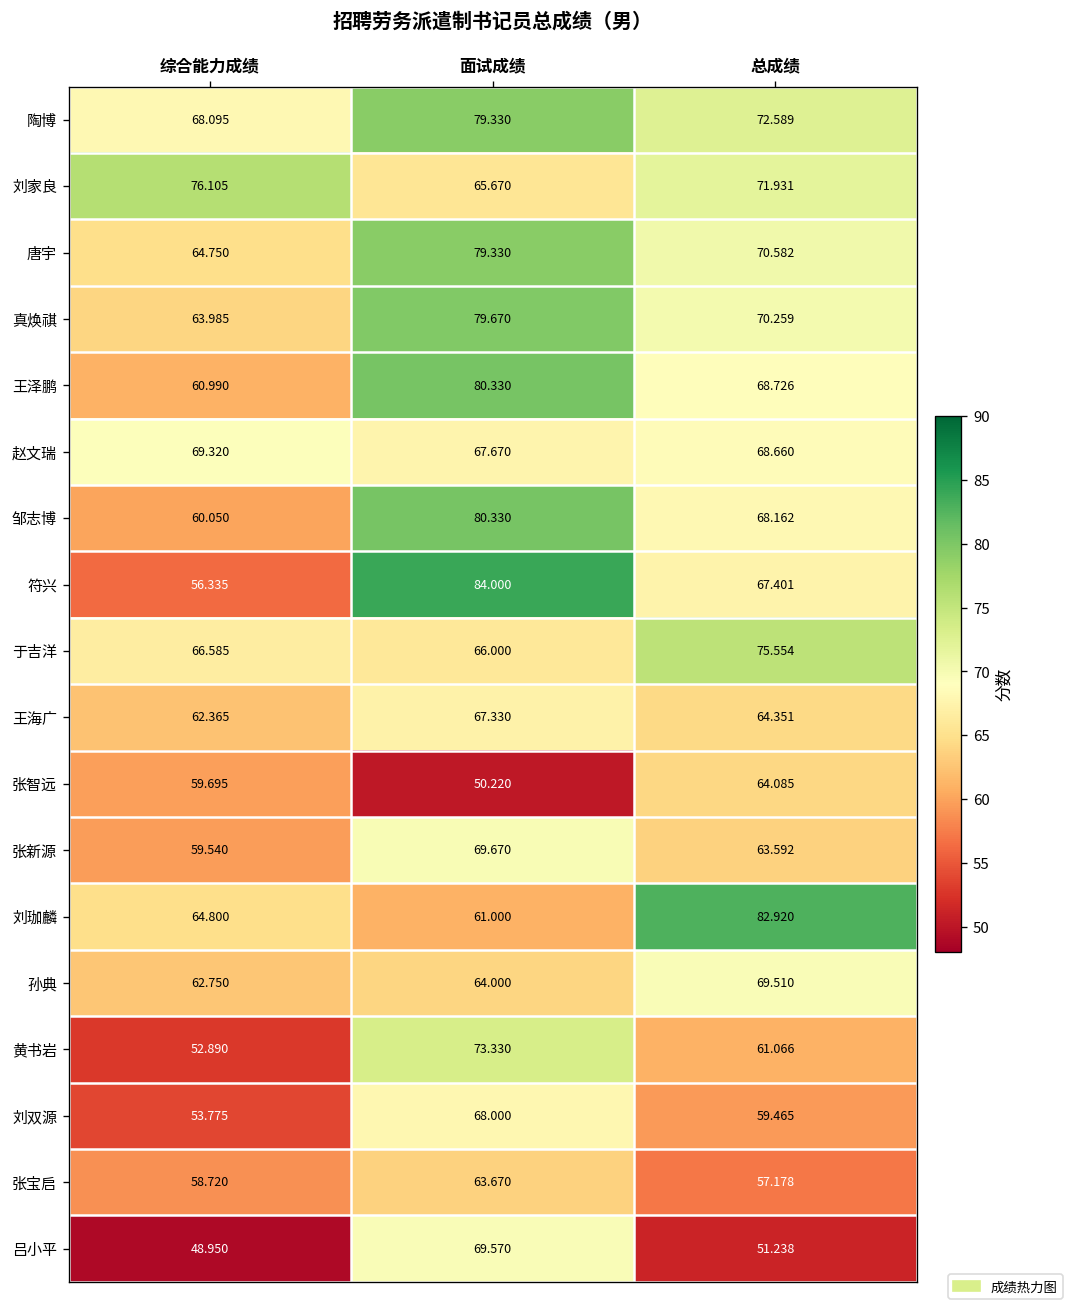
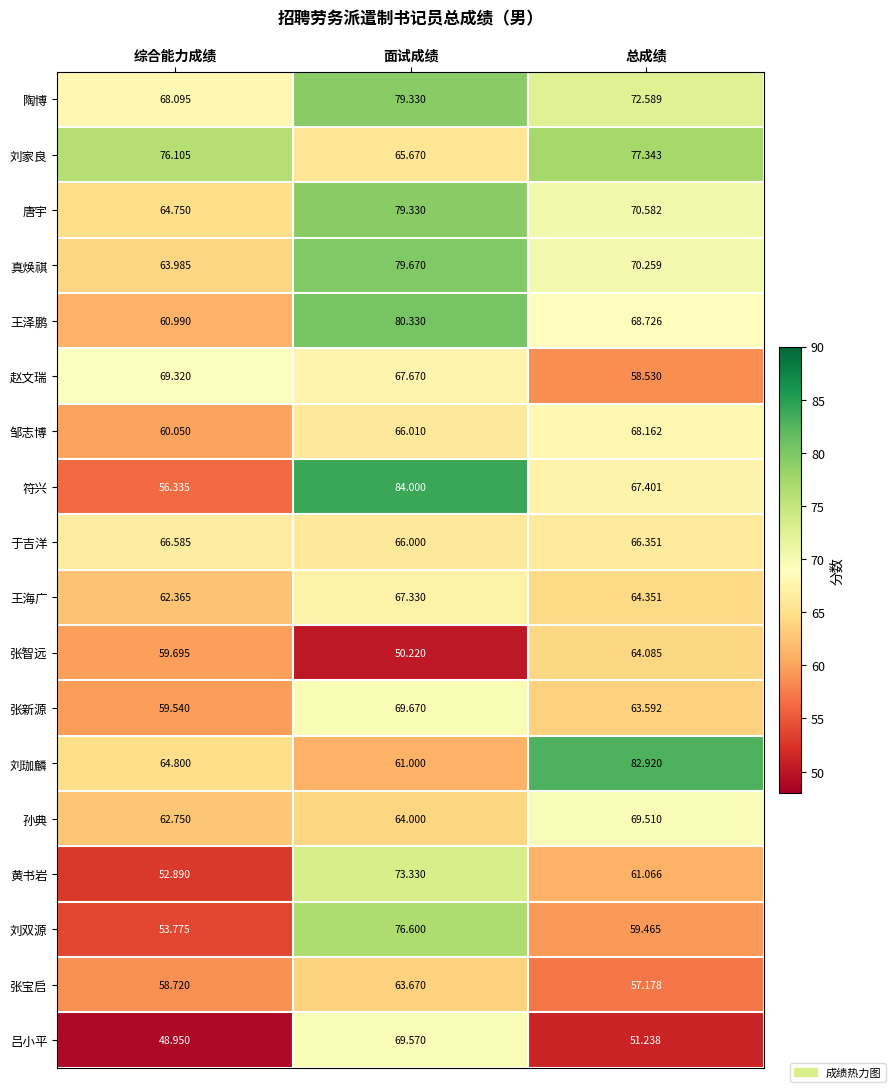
  {
    "陶博": {
      "综合能力成绩": 68.095,
      "面试成绩": 79.330,
      "总成绩": 72.589
    },
    "刘家良": {
      "综合能力成绩": 76.105,
      "面试成绩": 65.670,
-     "总成绩": 71.931
+     "总成绩": 77.343
    },
    "唐宇": {
      "综合能力成绩": 64.750,
      "面试成绩": 79.330,
      "总成绩": 70.582
    },
    "真焕祺": {
      "综合能力成绩": 63.985,
      "面试成绩": 79.670,
      "总成绩": 70.259
    },
    "王泽鹏": {
      "综合能力成绩": 60.990,
      "面试成绩": 80.330,
      "总成绩": 68.726
    },
    "赵文瑞": {
      "综合能力成绩": 69.320,
      "面试成绩": 67.670,
-     "总成绩": 68.660
+     "总成绩": 58.530
    },
    "邹志博": {
      "综合能力成绩": 60.050,
-     "面试成绩": 80.330,
+     "面试成绩": 66.010,
      "总成绩": 68.162
    },
    "符兴": {
      "综合能力成绩": 56.335,
      "面试成绩": 84.000,
      "总成绩": 67.401
    },
    "于吉洋": {
      "综合能力成绩": 66.585,
      "面试成绩": 66.000,
-     "总成绩": 75.554
+     "总成绩": 66.351
    },
    "王海广": {
      "综合能力成绩": 62.365,
      "面试成绩": 67.330,
      "总成绩": 64.351
    },
    "张智远": {
      "综合能力成绩": 59.695,
      "面试成绩": 50.220,
      "总成绩": 64.085
    },
    "张新源": {
      "综合能力成绩": 59.540,
      "面试成绩": 69.670,
      "总成绩": 63.592
    },
    "刘珈麟": {
      "综合能力成绩": 64.800,
      "面试成绩": 61.000,
      "总成绩": 82.920
    },
    "孙典": {
      "综合能力成绩": 62.750,
      "面试成绩": 64.000,
      "总成绩": 69.510
    },
    "黄书岩": {
      "综合能力成绩": 52.890,
      "面试成绩": 73.330,
      "总成绩": 61.066
    },
    "刘双源": {
      "综合能力成绩": 53.775,
-     "面试成绩": 68.000,
+     "面试成绩": 76.600,
      "总成绩": 59.465
    },
    "张宝启": {
      "综合能力成绩": 58.720,
      "面试成绩": 63.670,
      "总成绩": 57.178
    },
    "吕小平": {
      "综合能力成绩": 48.950,
      "面试成绩": 69.570,
      "总成绩": 51.238
    }
  }
